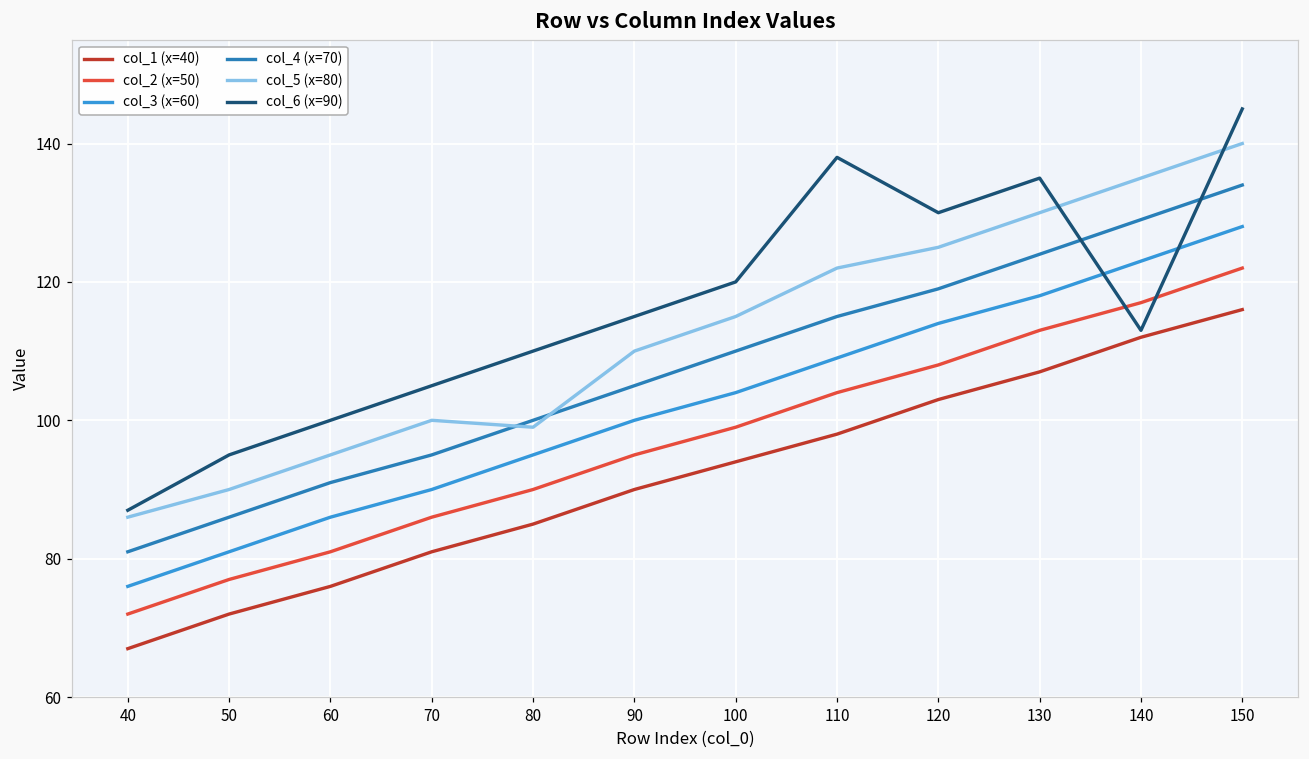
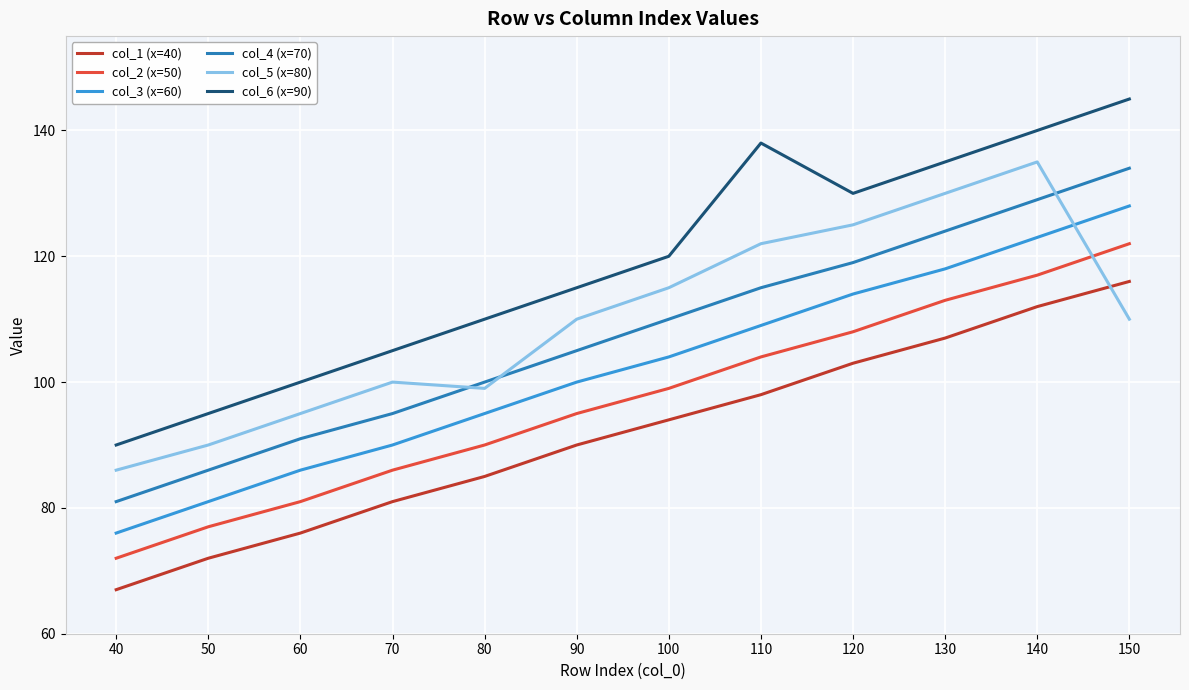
  {
    "col_5 (x=80)": {
      "40": 86,
      "50": 90,
      "60": 95,
      "70": 100,
      "80": 99,
      "90": 110,
      "100": 115,
      "110": 122,
      "120": 125,
      "130": 130,
      "140": 135,
-     "150": 140
+     "150": 110
    },
    "col_6 (x=90)": {
-     "40": 87,
+     "40": 90,
      "50": 95,
      "60": 100,
      "70": 105,
      "80": 110,
      "90": 115,
      "100": 120,
      "110": 138,
      "120": 130,
      "130": 135,
-     "140": 113,
+     "140": 140,
      "150": 145
    }
  }
